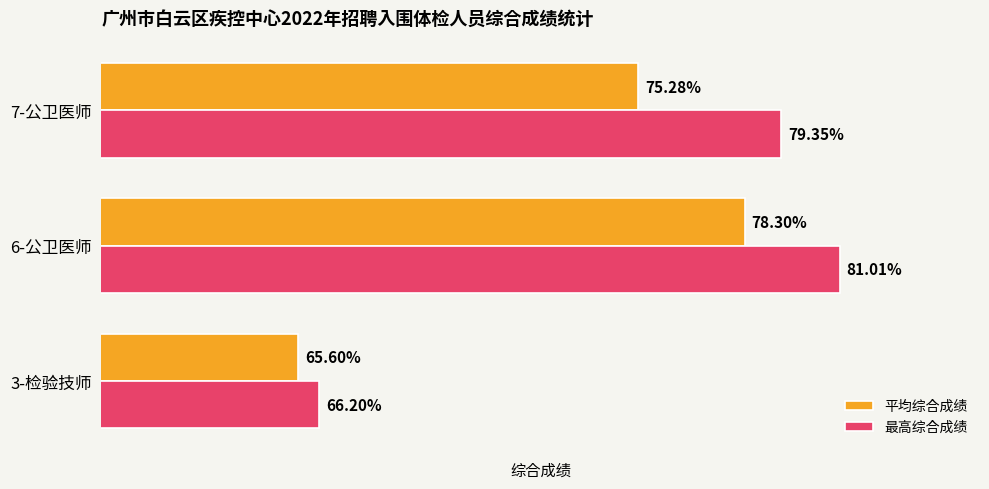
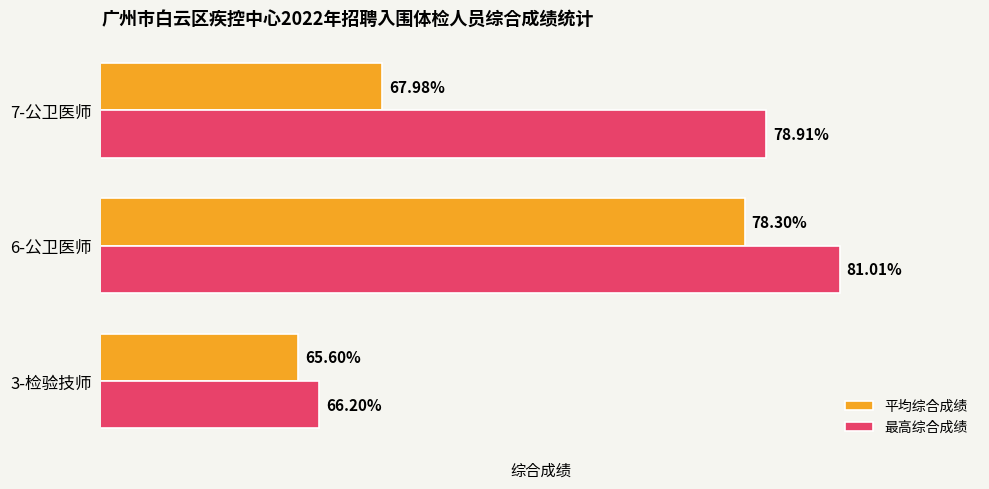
  {
    "平均综合成绩": {
-     "7-公卫医师": "75.28%",
+     "7-公卫医师": "67.98%",
      "6-公卫医师": "78.30%",
      "3-检验技师": "65.60%"
    },
    "最高综合成绩": {
-     "7-公卫医师": "79.35%",
+     "7-公卫医师": "78.91%",
      "6-公卫医师": "81.01%",
      "3-检验技师": "66.20%"
    }
  }
